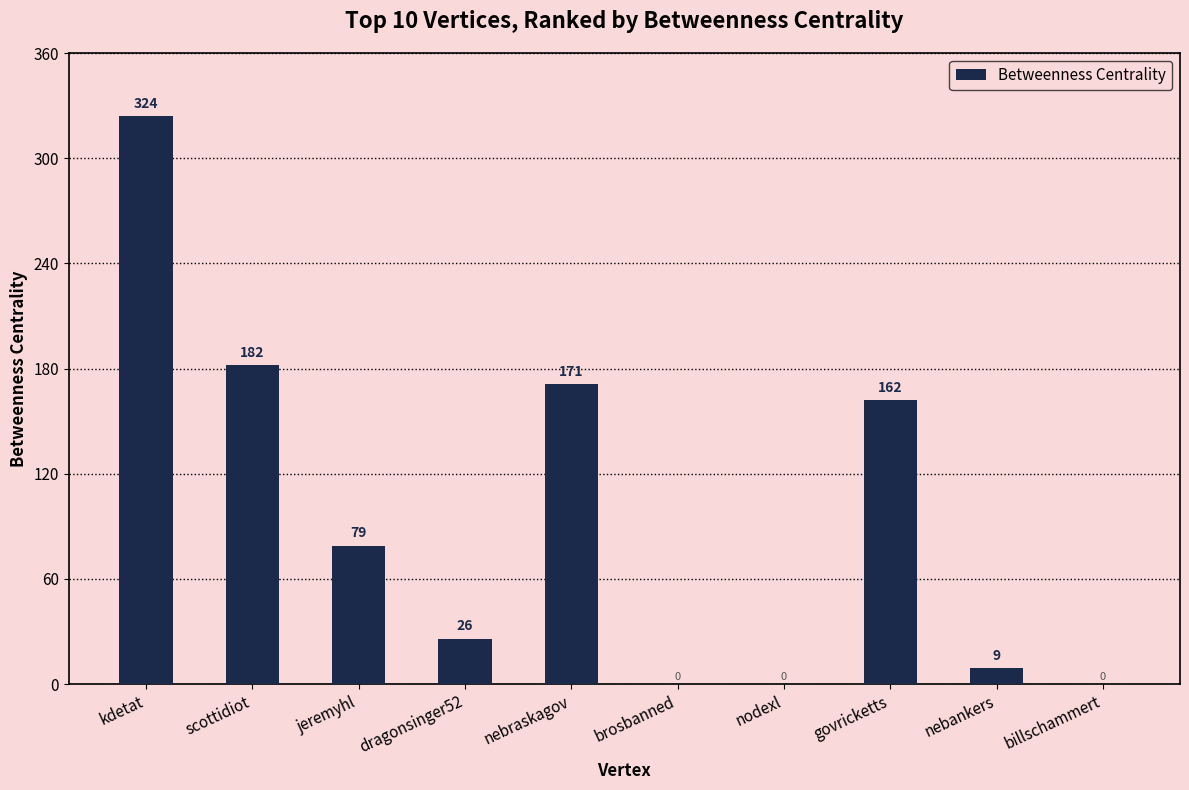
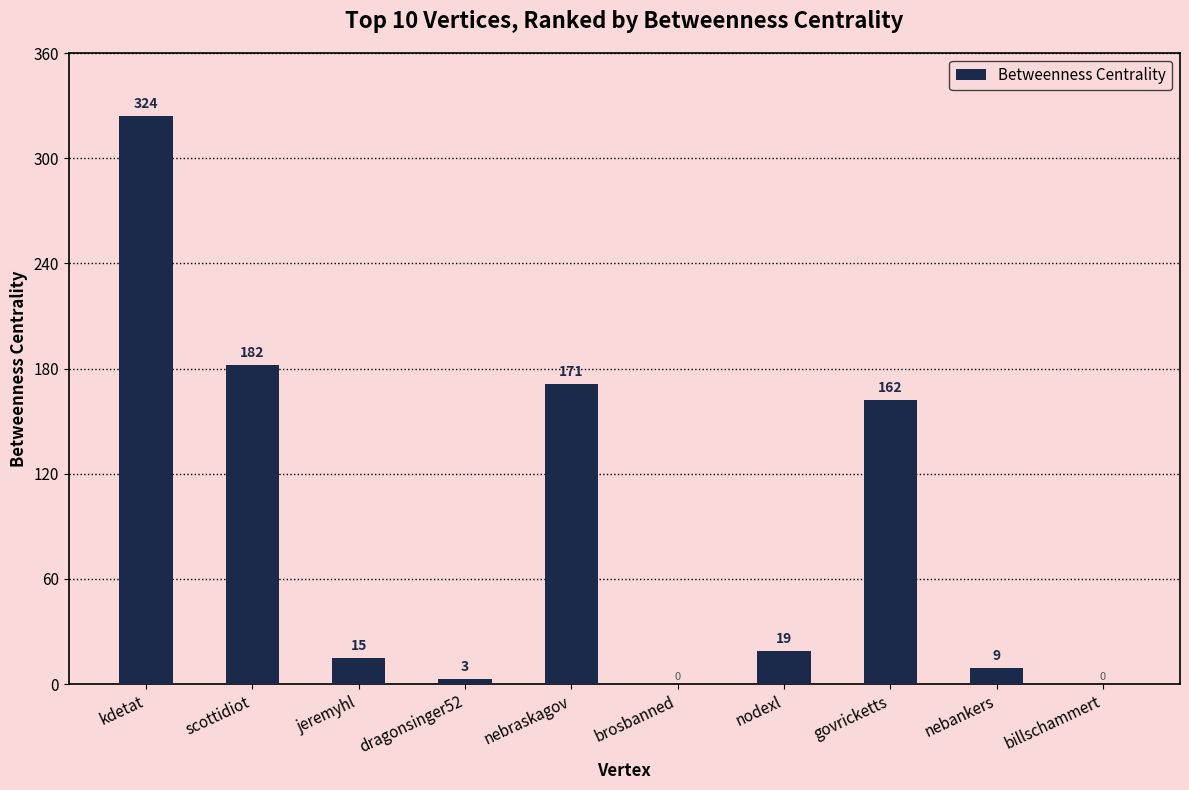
  {
    "kdetat": 324,
    "scottidiot": 182,
-   "jeremyhl": 79,
-   "dragonsinger52": 26,
+   "jeremyhl": 15,
+   "dragonsinger52": 3,
    "nebraskagov": 171,
    "brosbanned": 0,
-   "nodexl": 0,
+   "nodexl": 19,
    "govricketts": 162,
    "nebankers": 9,
    "billschammert": 0
  }
